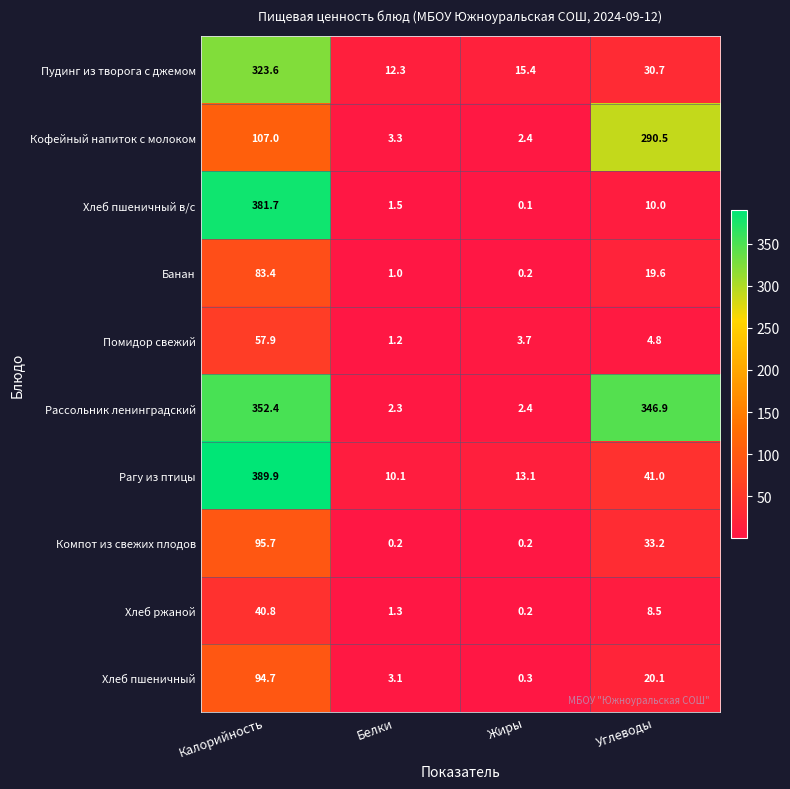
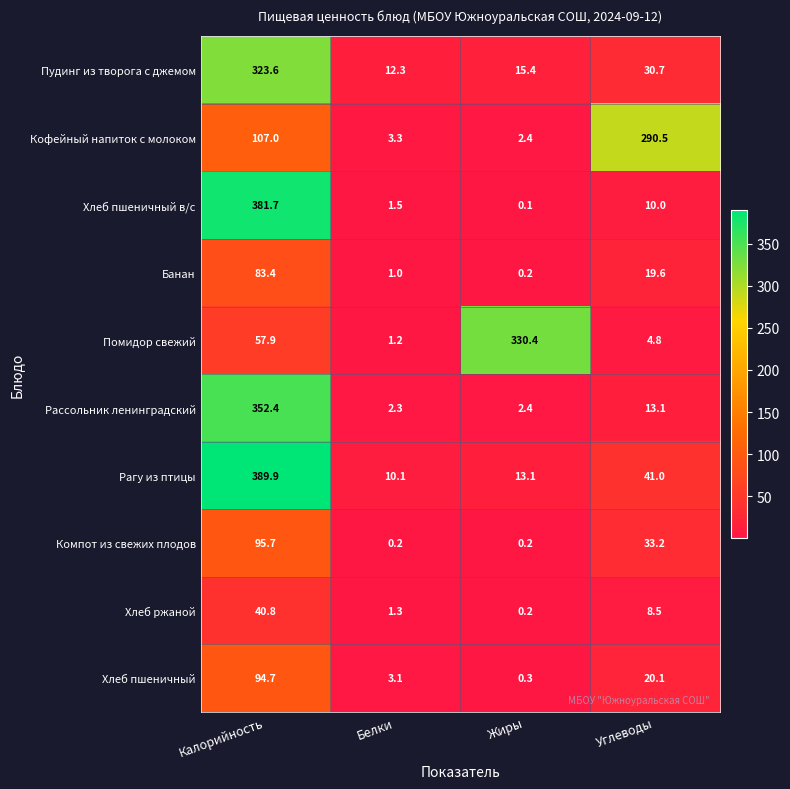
  {
    "Пудинг из творога с джемом": {
      "Калорийность": 323.6,
      "Белки": 12.3,
      "Жиры": 15.4,
      "Углеводы": 30.7
    },
    "Кофейный напиток с молоком": {
      "Калорийность": 107.0,
      "Белки": 3.3,
      "Жиры": 2.4,
      "Углеводы": 290.5
    },
    "Хлеб пшеничный в/с": {
      "Калорийность": 381.7,
      "Белки": 1.5,
      "Жиры": 0.1,
      "Углеводы": 10.0
    },
    "Банан": {
      "Калорийность": 83.4,
      "Белки": 1.0,
      "Жиры": 0.2,
      "Углеводы": 19.6
    },
    "Помидор свежий": {
      "Калорийность": 57.9,
      "Белки": 1.2,
-     "Жиры": 3.7,
+     "Жиры": 330.4,
      "Углеводы": 4.8
    },
    "Рассольник ленинградский": {
      "Калорийность": 352.4,
      "Белки": 2.3,
      "Жиры": 2.4,
-     "Углеводы": 346.9
+     "Углеводы": 13.1
    },
    "Рагу из птицы": {
      "Калорийность": 389.9,
      "Белки": 10.1,
      "Жиры": 13.1,
      "Углеводы": 41.0
    },
    "Компот из свежих плодов": {
      "Калорийность": 95.7,
      "Белки": 0.2,
      "Жиры": 0.2,
      "Углеводы": 33.2
    },
    "Хлеб ржаной": {
      "Калорийность": 40.8,
      "Белки": 1.3,
      "Жиры": 0.2,
      "Углеводы": 8.5
    },
    "Хлеб пшеничный": {
      "Калорийность": 94.7,
      "Белки": 3.1,
      "Жиры": 0.3
    }
  }
